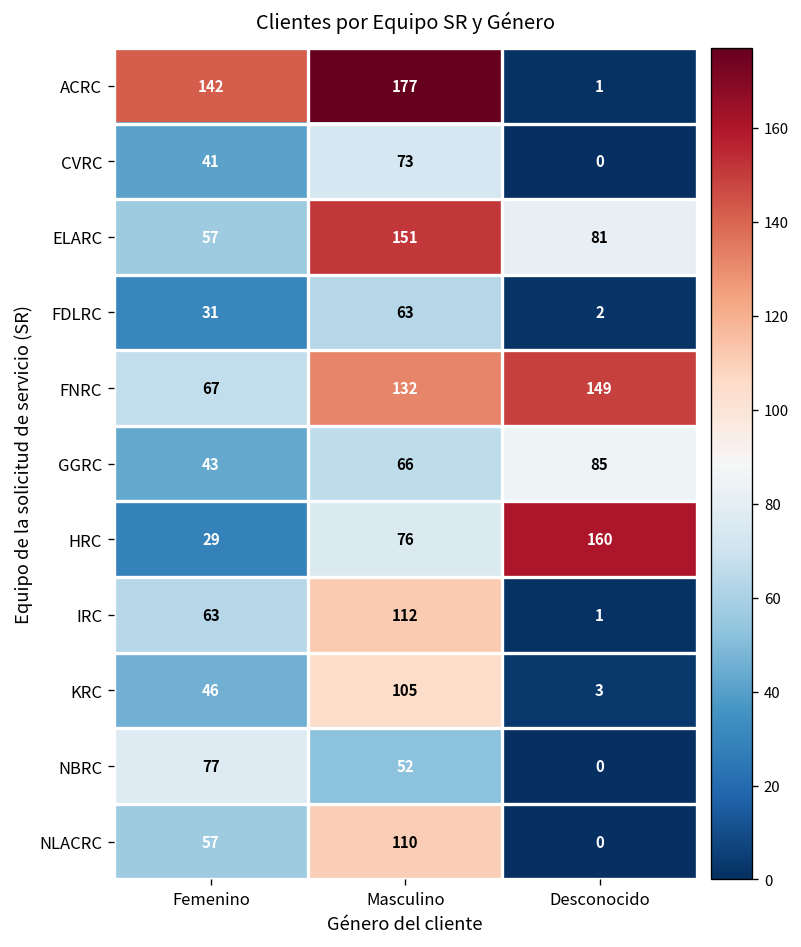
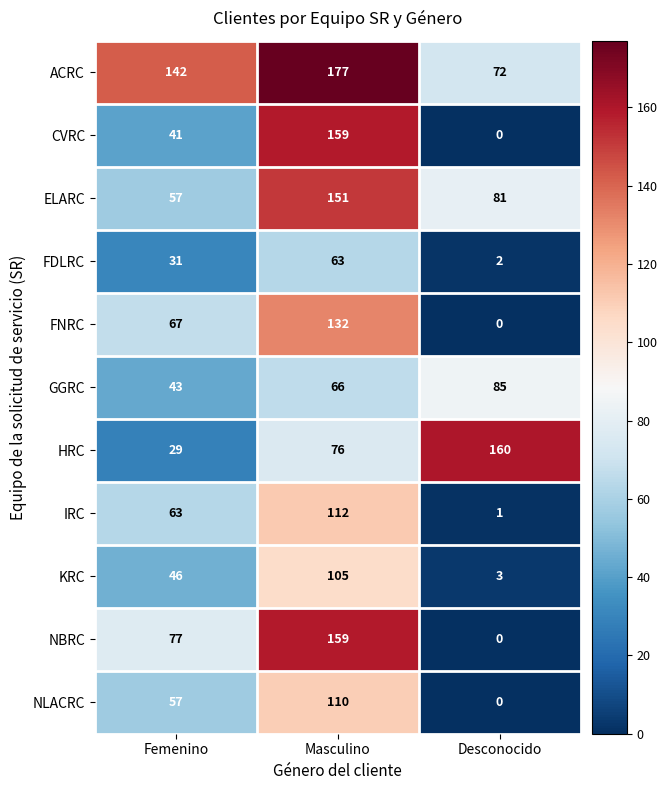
  {
    "ACRC": {
      "Femenino": 142,
      "Masculino": 177,
-     "Desconocido": 1
+     "Desconocido": 72
    },
    "CVRC": {
      "Femenino": 41,
-     "Masculino": 73,
+     "Masculino": 159,
      "Desconocido": 0
    },
    "ELARC": {
      "Femenino": 57,
      "Masculino": 151,
      "Desconocido": 81
    },
    "FDLRC": {
      "Femenino": 31,
      "Masculino": 63,
      "Desconocido": 2
    },
    "FNRC": {
      "Femenino": 67,
      "Masculino": 132,
-     "Desconocido": 149
+     "Desconocido": 0
    },
    "GGRC": {
      "Femenino": 43,
      "Masculino": 66,
      "Desconocido": 85
    },
    "HRC": {
      "Femenino": 29,
      "Masculino": 76,
      "Desconocido": 160
    },
    "IRC": {
      "Femenino": 63,
      "Masculino": 112,
      "Desconocido": 1
    },
    "KRC": {
      "Femenino": 46,
      "Masculino": 105,
      "Desconocido": 3
    },
    "NBRC": {
      "Femenino": 77,
-     "Masculino": 52,
+     "Masculino": 159,
      "Desconocido": 0
    },
    "NLACRC": {
      "Femenino": 57,
      "Masculino": 110,
      "Desconocido": 0
    }
  }
